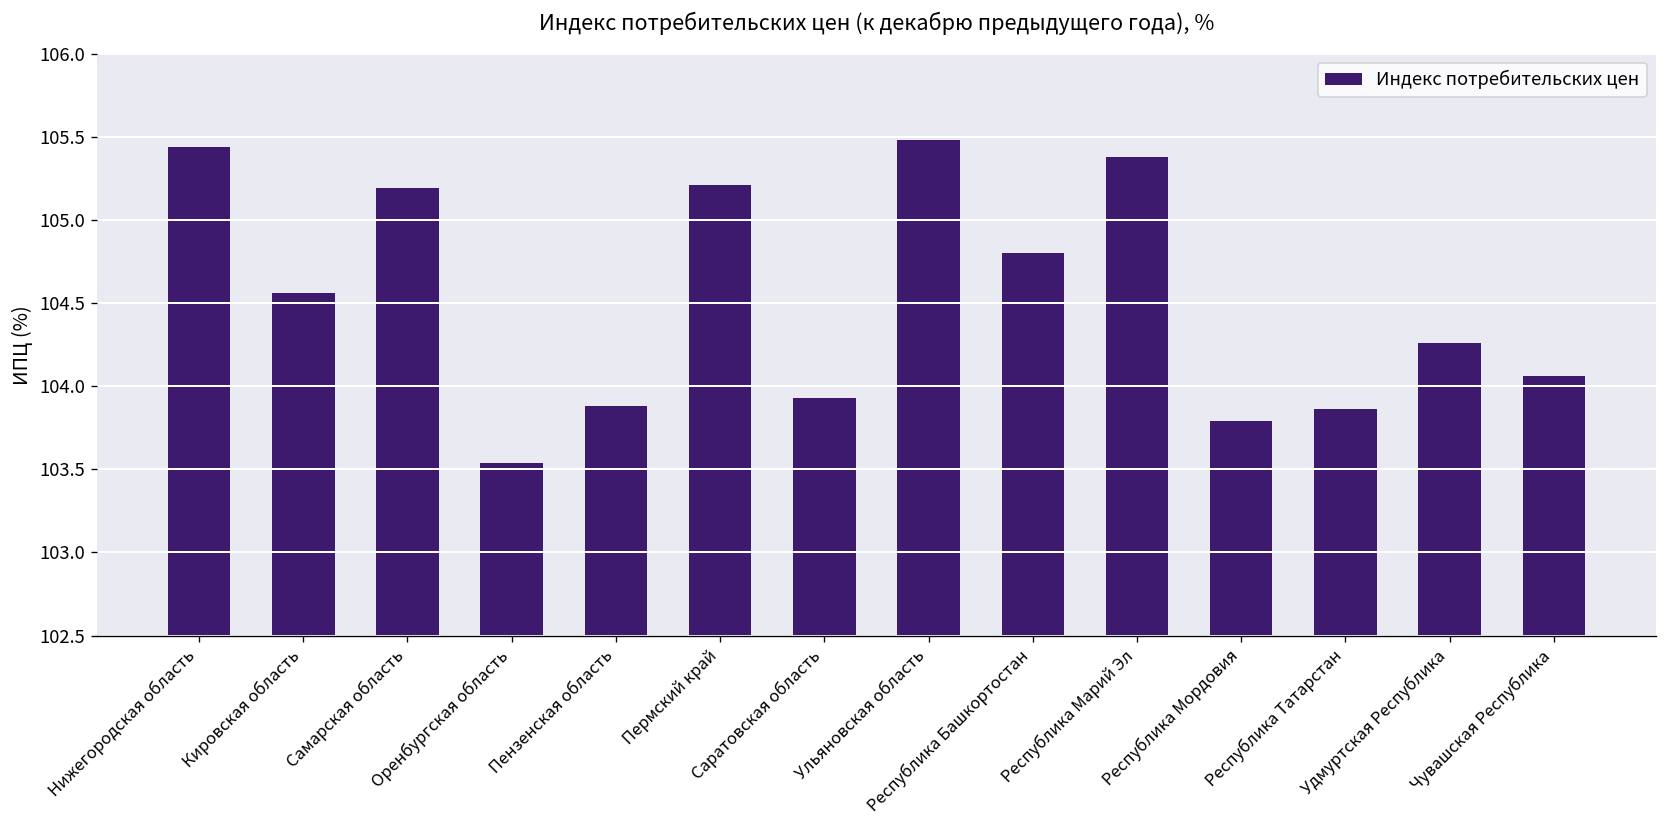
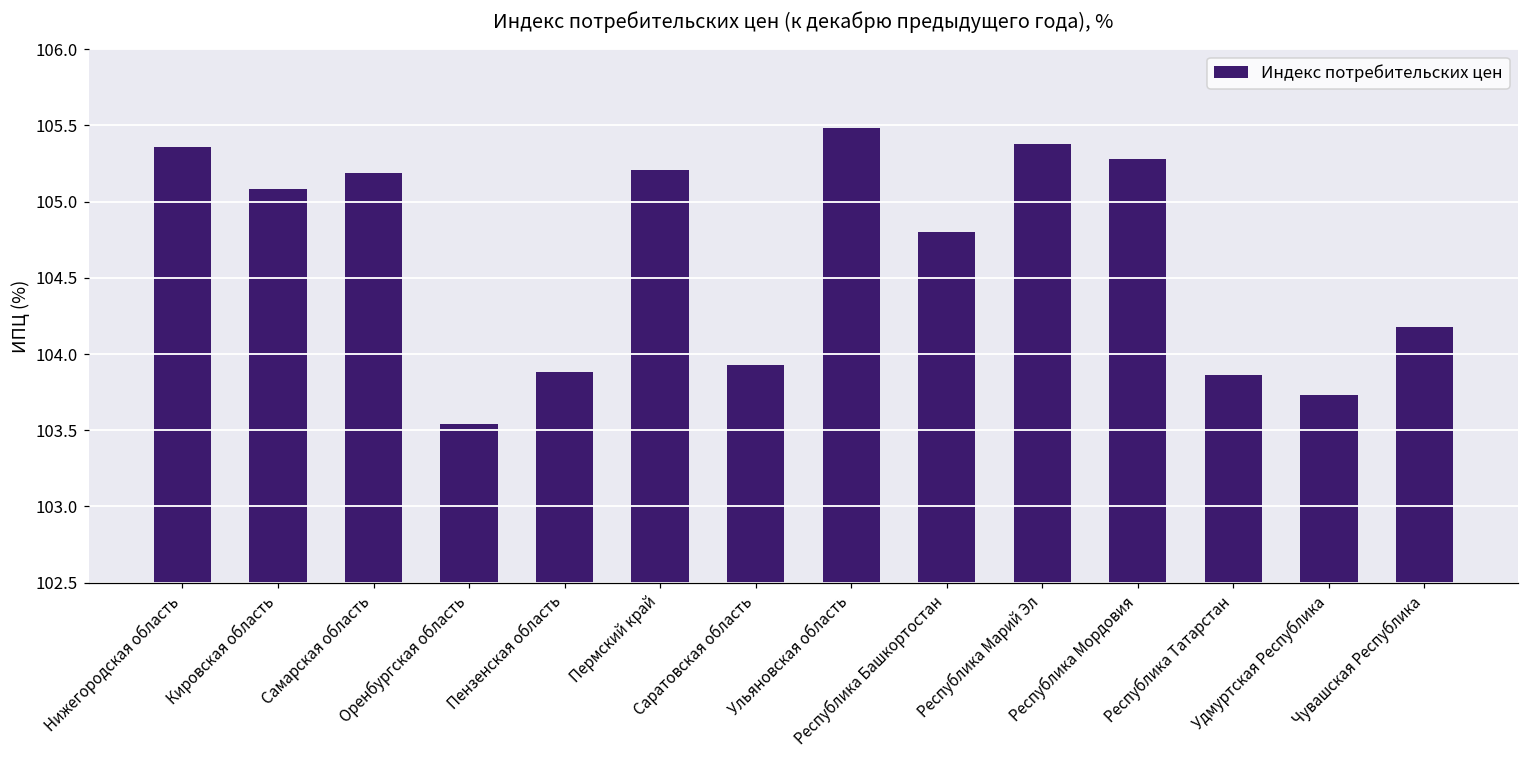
  {
-   "Нижегородская область": 105.44,
-   "Кировская область": 104.56,
+   "Нижегородская область": 105.36,
+   "Кировская область": 105.08,
    "Самарская область": 105.19,
    "Оренбургская область": 103.54,
    "Пензенская область": 103.88,
    "Пермский край": 105.21,
    "Саратовская область": 103.93,
    "Ульяновская область": 105.48,
    "Республика Башкортостан": 104.80,
    "Республика Марий Эл": 105.38,
-   "Республика Мордовия": 103.79,
+   "Республика Мордовия": 105.28,
    "Республика Татарстан": 103.86,
-   "Удмуртская Республика": 104.26,
-   "Чувашская Республика": 104.06
+   "Удмуртская Республика": 103.73,
+   "Чувашская Республика": 104.18
  }
